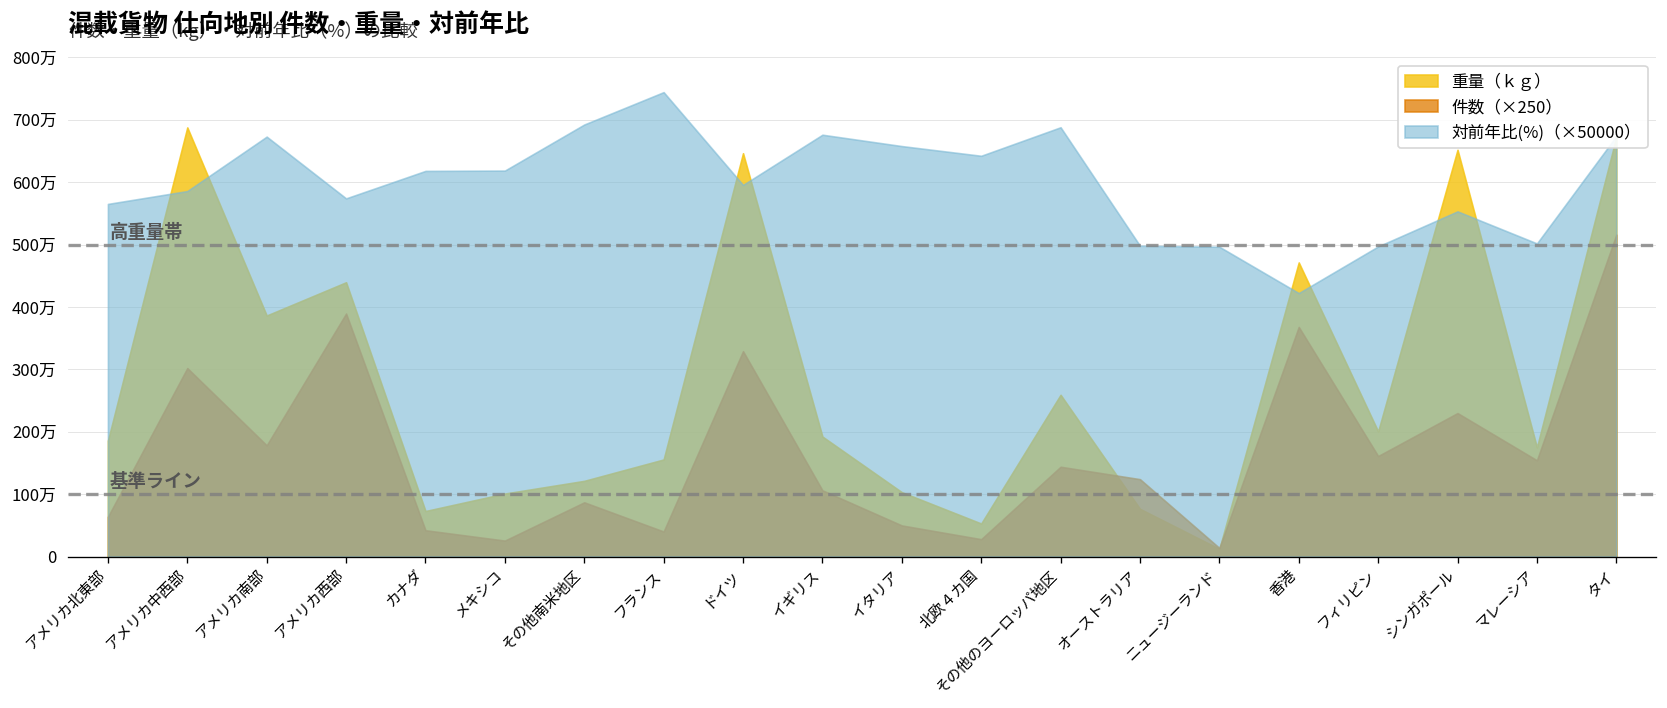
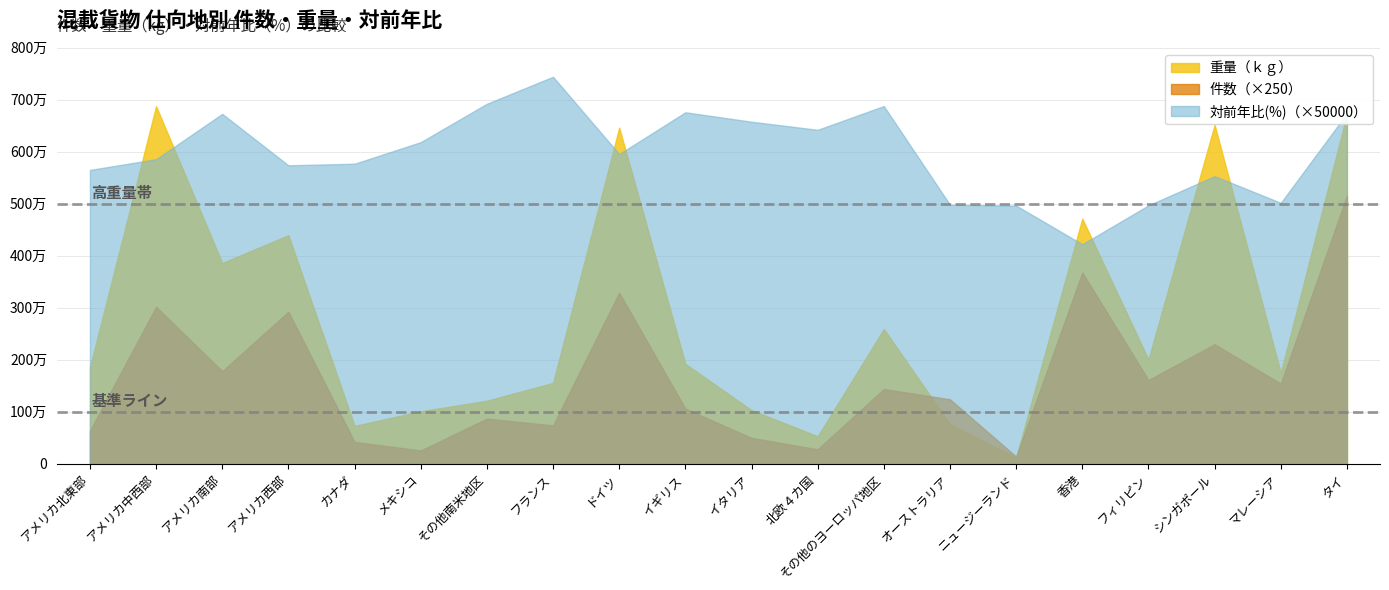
  {
    "重量（ｋｇ）": {
      "アメリカ北東部": "190万",
      "アメリカ中西部": "690万",
      "アメリカ南部": "390万",
      "アメリカ西部": "440万",
      "カナダ": "70万",
      "メキシコ": "100万",
      "その他南米地区": "120万",
      "フランス": "160万",
      "ドイツ": "650万",
      "イギリス": "190万",
      "イタリア": "100万",
      "北欧４カ国": "50万",
      "その他のヨーロッパ地区": "260万",
      "オーストラリア": "80万",
      "香港": "470万",
      "フィリピン": "200万",
      "シンガポール": "650万",
      "マレーシア": "180万"
    },
    "件数（×250）": {
      "アメリカ北東部": "60万",
      "アメリカ中西部": "300万",
      "アメリカ南部": "180万",
-     "アメリカ西部": "390万",
+     "アメリカ西部": "290万",
      "カナダ": "40万",
      "メキシコ": "30万",
      "その他南米地区": "90万",
-     "フランス": "40万",
+     "フランス": "70万",
      "ドイツ": "330万",
      "イギリス": "110万",
      "イタリア": "50万",
      "北欧４カ国": "30万",
      "その他のヨーロッパ地区": "140万",
      "オーストラリア": "120万",
      "香港": "370万",
      "フィリピン": "160万",
      "シンガポール": "230万",
      "マレーシア": "150万",
      "タイ": "520万"
    },
    "対前年比(%)（×50000）": {
      "アメリカ北東部": "570万",
      "アメリカ中西部": "590万",
      "アメリカ南部": "670万",
      "アメリカ西部": "570万",
-     "カナダ": "620万",
+     "カナダ": "580万",
      "メキシコ": "620万",
      "その他南米地区": "690万",
      "フランス": "740万",
      "ドイツ": "600万",
      "イギリス": "680万",
      "イタリア": "660万",
      "北欧４カ国": "640万",
      "その他のヨーロッパ地区": "690万",
      "オーストラリア": "500万",
      "ニュージーランド": "500万",
      "香港": "420万",
      "フィリピン": "500万",
      "シンガポール": "550万",
      "マレーシア": "500万"
    }
  }
